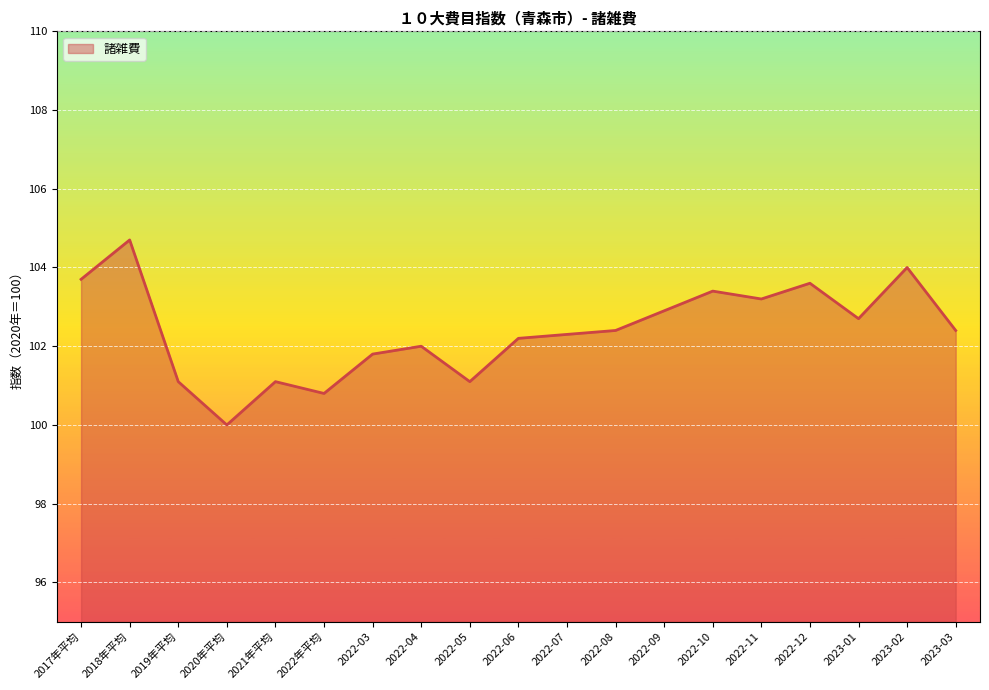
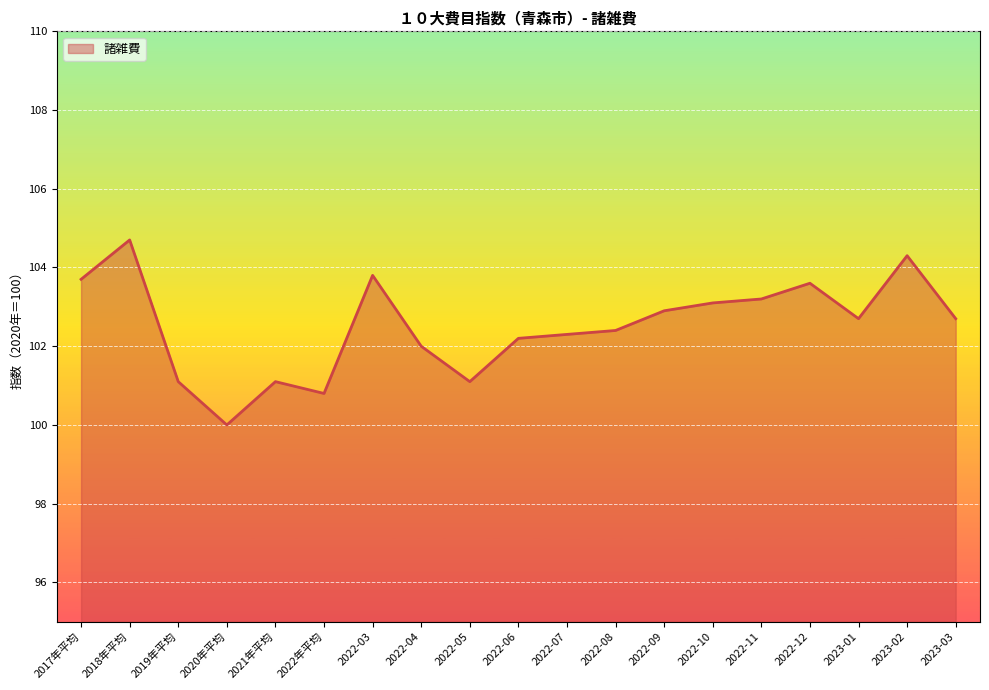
  {
    "2017年平均": 103.7,
    "2018年平均": 104.7,
    "2019年平均": 101.1,
    "2020年平均": 100.0,
    "2021年平均": 101.1,
    "2022年平均": 100.8,
-   "2022-03": 101.8,
+   "2022-03": 103.8,
    "2022-04": 102.0,
    "2022-05": 101.1,
    "2022-06": 102.2,
    "2022-07": 102.3,
    "2022-08": 102.4,
    "2022-09": 102.9,
-   "2022-10": 103.4,
+   "2022-10": 103.1,
    "2022-11": 103.2,
    "2022-12": 103.6,
    "2023-01": 102.7,
-   "2023-02": 104.0,
-   "2023-03": 102.4
+   "2023-02": 104.3,
+   "2023-03": 102.7
  }
